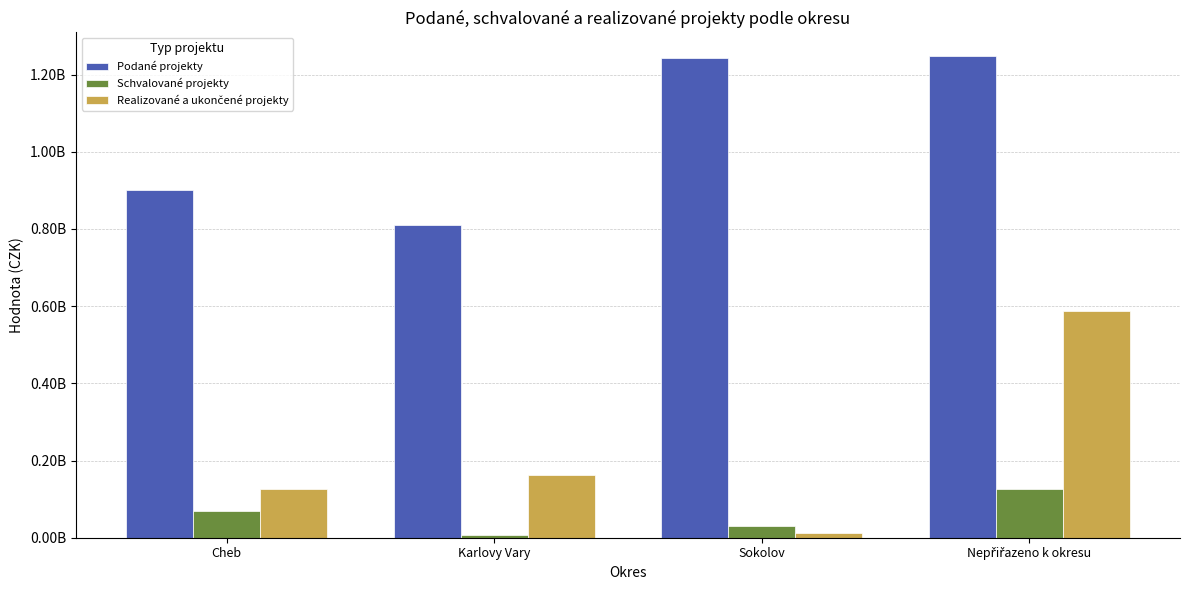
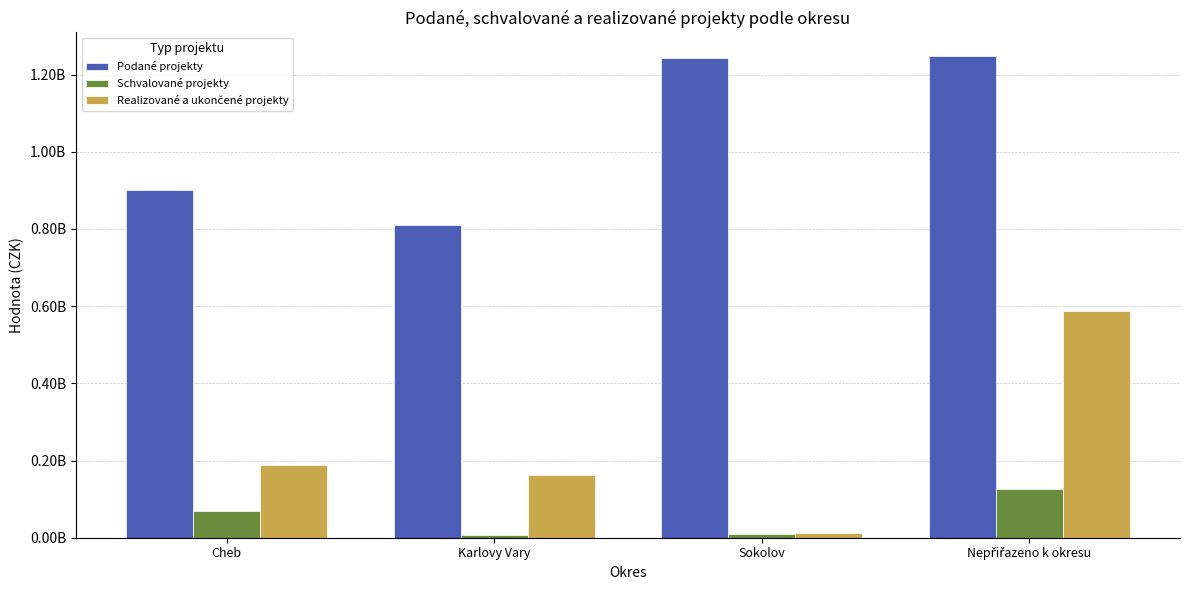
  {
    "Podané projekty": {
      "Cheb": 900000000,
      "Karlovy Vary": 810000000,
      "Sokolov": 1240000000,
      "Nepřiřazeno k okresu": 1250000000
    },
    "Schvalované projekty": {
      "Cheb": 70000000,
-     "Sokolov": 30000000,
+     "Sokolov": 10000000,
      "Nepřiřazeno k okresu": 130000000
    },
    "Realizované a ukončené projekty": {
-     "Cheb": 130000000,
+     "Cheb": 190000000,
      "Karlovy Vary": 160000000,
      "Sokolov": 10000000,
      "Nepřiřazeno k okresu": 590000000
    }
  }
